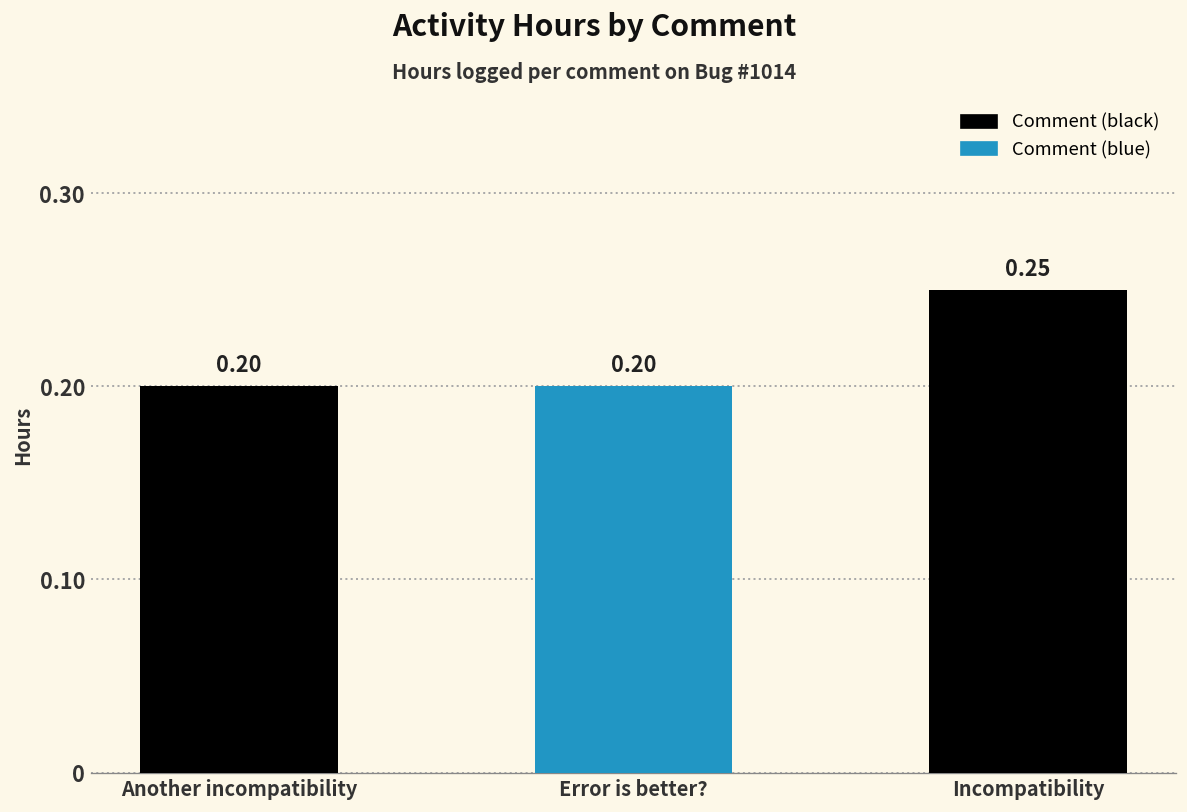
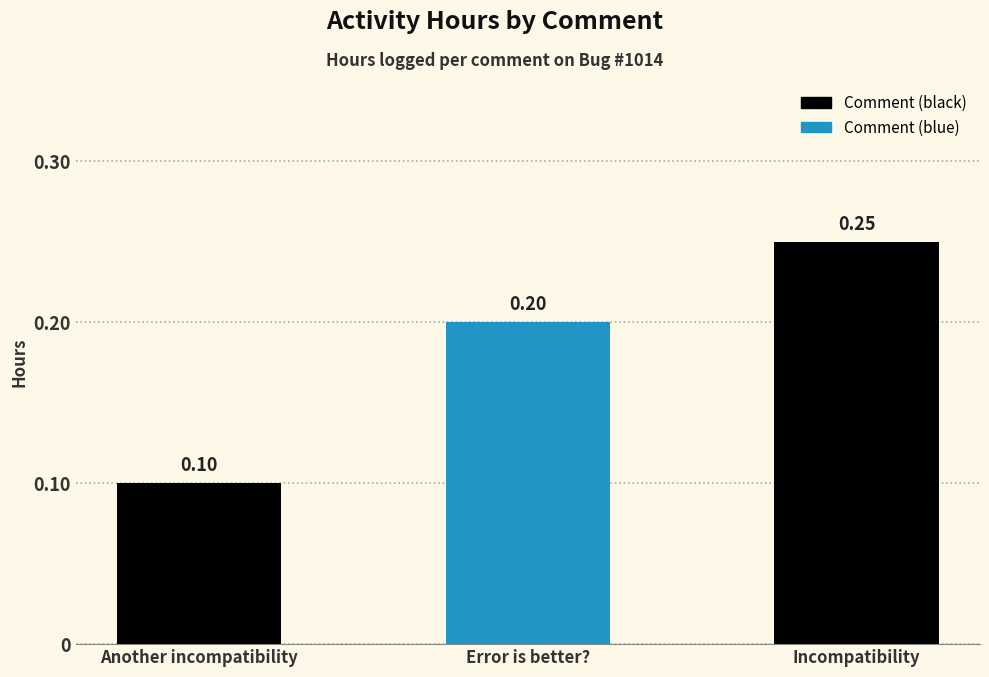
  {
-   "Another incompatibility": 0.20,
+   "Another incompatibility": 0.10,
    "Error is better?": 0.20,
    "Incompatibility": 0.25
  }
